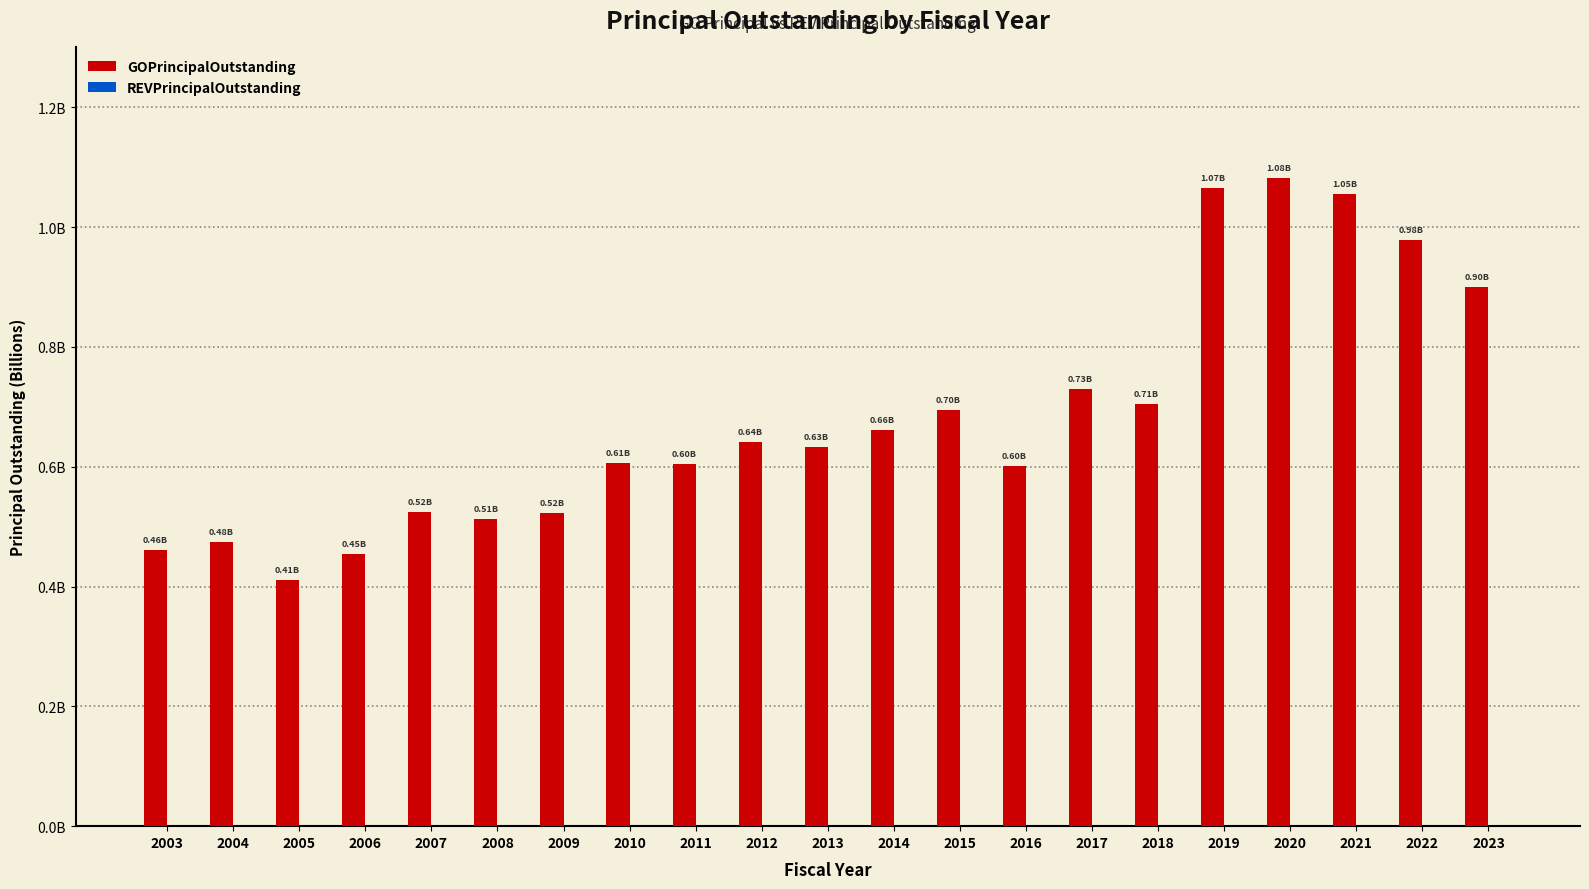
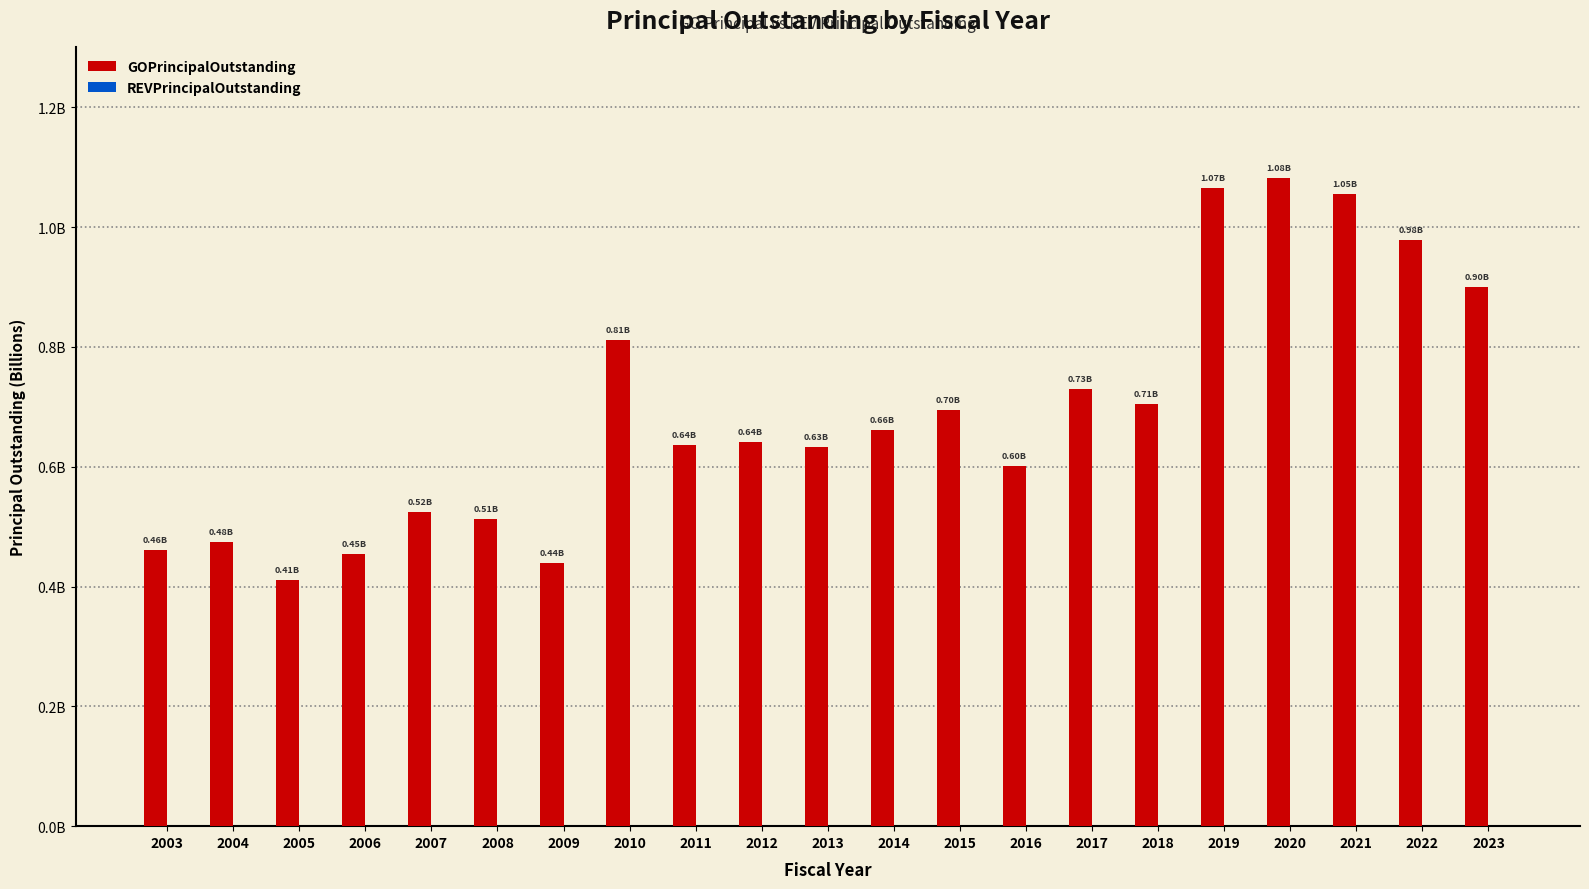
  {
    "GOPrincipalOutstanding": {
      "2003": "0.46B",
      "2004": "0.48B",
      "2005": "0.41B",
      "2006": "0.45B",
      "2007": "0.52B",
      "2008": "0.51B",
-     "2009": "0.52B",
-     "2010": "0.61B",
-     "2011": "0.60B",
+     "2009": "0.44B",
+     "2010": "0.81B",
+     "2011": "0.64B",
      "2012": "0.64B",
      "2013": "0.63B",
      "2014": "0.66B",
      "2015": "0.70B",
      "2016": "0.60B",
      "2017": "0.73B",
      "2018": "0.71B",
      "2019": "1.07B",
      "2020": "1.08B",
      "2021": "1.05B",
      "2022": "0.98B",
      "2023": "0.90B"
    },
    "REVPrincipalOutstanding": {
      "2003": "0",
      "2004": "0",
      "2005": "0",
      "2006": "0",
      "2007": "0",
      "2008": "0",
      "2009": "0",
      "2010": "0",
      "2011": "0",
      "2012": "0",
      "2013": "0",
      "2014": "0",
      "2015": "0",
      "2016": "0",
      "2017": "0",
      "2018": "0",
      "2019": "0",
      "2020": "0",
      "2021": "0",
      "2022": "0",
      "2023": "0"
    }
  }
